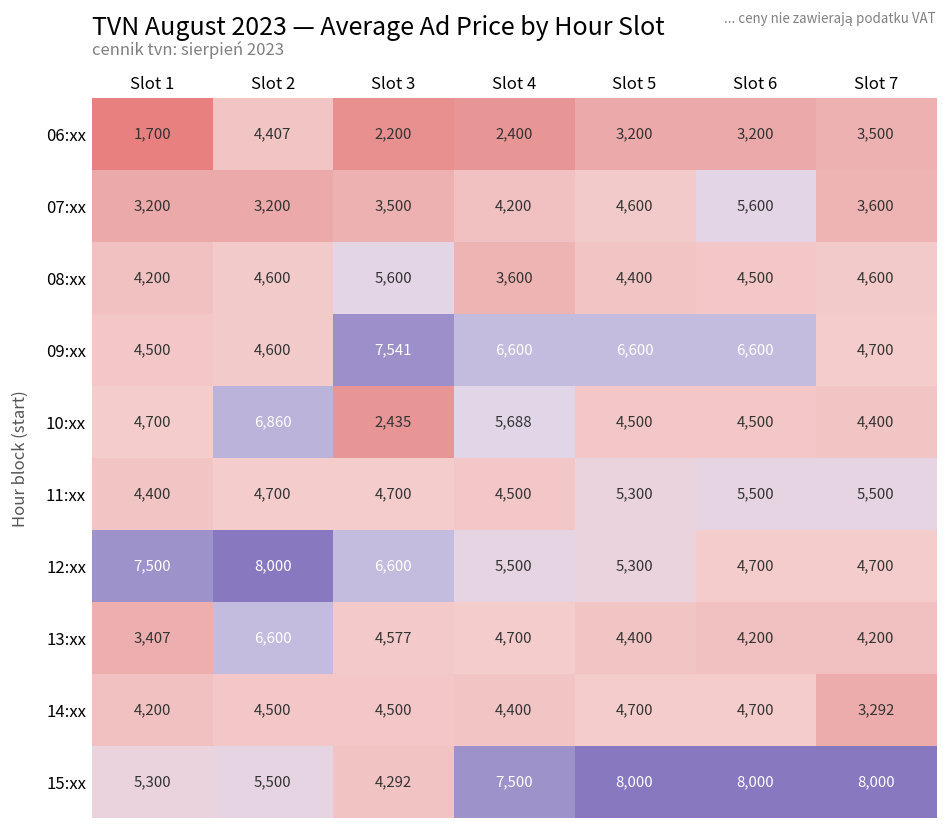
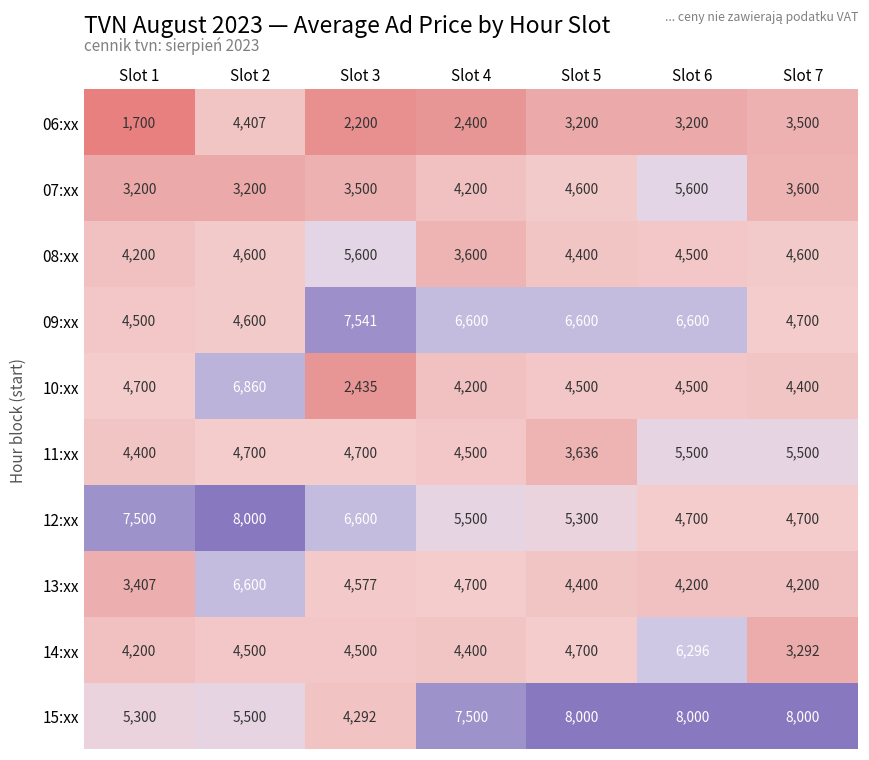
  {
    "06:xx": {
      "Slot 1": "1,700",
      "Slot 2": "4,407",
      "Slot 3": "2,200",
      "Slot 4": "2,400",
      "Slot 5": "3,200",
      "Slot 6": "3,200",
      "Slot 7": "3,500"
    },
    "07:xx": {
      "Slot 1": "3,200",
      "Slot 2": "3,200",
      "Slot 3": "3,500",
      "Slot 4": "4,200",
      "Slot 5": "4,600",
      "Slot 6": "5,600",
      "Slot 7": "3,600"
    },
    "08:xx": {
      "Slot 1": "4,200",
      "Slot 2": "4,600",
      "Slot 3": "5,600",
      "Slot 4": "3,600",
      "Slot 5": "4,400",
      "Slot 6": "4,500",
      "Slot 7": "4,600"
    },
    "09:xx": {
      "Slot 1": "4,500",
      "Slot 2": "4,600",
      "Slot 3": "7,541",
      "Slot 4": "6,600",
      "Slot 5": "6,600",
      "Slot 6": "6,600",
      "Slot 7": "4,700"
    },
    "10:xx": {
      "Slot 1": "4,700",
      "Slot 2": "6,860",
      "Slot 3": "2,435",
-     "Slot 4": "5,688",
+     "Slot 4": "4,200",
      "Slot 5": "4,500",
      "Slot 6": "4,500",
      "Slot 7": "4,400"
    },
    "11:xx": {
      "Slot 1": "4,400",
      "Slot 2": "4,700",
      "Slot 3": "4,700",
      "Slot 4": "4,500",
-     "Slot 5": "5,300",
+     "Slot 5": "3,636",
      "Slot 6": "5,500",
      "Slot 7": "5,500"
    },
    "12:xx": {
      "Slot 1": "7,500",
      "Slot 2": "8,000",
      "Slot 3": "6,600",
      "Slot 4": "5,500",
      "Slot 5": "5,300",
      "Slot 6": "4,700",
      "Slot 7": "4,700"
    },
    "13:xx": {
      "Slot 1": "3,407",
      "Slot 2": "6,600",
      "Slot 3": "4,577",
      "Slot 4": "4,700",
      "Slot 5": "4,400",
      "Slot 6": "4,200",
      "Slot 7": "4,200"
    },
    "14:xx": {
      "Slot 1": "4,200",
      "Slot 2": "4,500",
      "Slot 3": "4,500",
      "Slot 4": "4,400",
      "Slot 5": "4,700",
-     "Slot 6": "4,700",
+     "Slot 6": "6,296",
      "Slot 7": "3,292"
    },
    "15:xx": {
      "Slot 1": "5,300",
      "Slot 2": "5,500",
      "Slot 3": "4,292",
      "Slot 4": "7,500",
      "Slot 5": "8,000",
      "Slot 6": "8,000",
      "Slot 7": "8,000"
    }
  }
